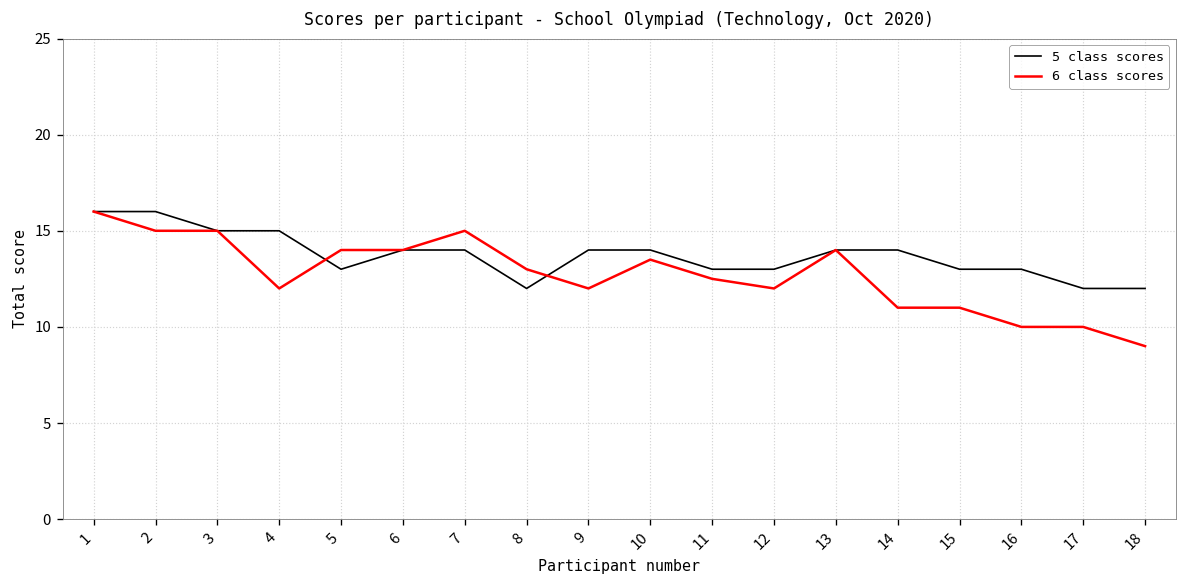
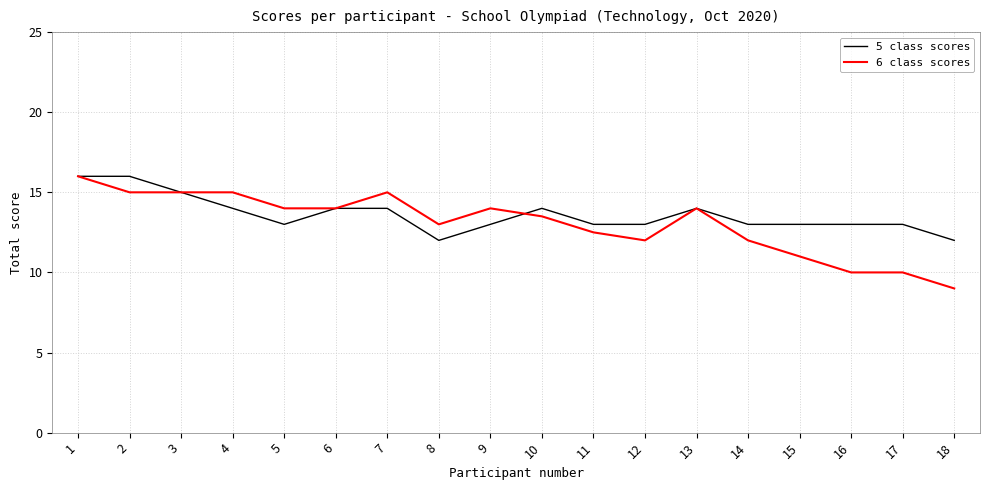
  {
    "5 class scores": {
      "2": 16,
-     "4": 15,
+     "4": 14,
      "5": 13,
      "7": 14,
      "8": 12,
-     "9": 14,
+     "9": 13,
      "10": 14,
      "11": 13,
      "12": 13,
-     "14": 14,
+     "14": 13,
      "15": 13,
      "16": 13,
-     "17": 12,
+     "17": 13,
      "18": 12
    },
    "6 class scores": {
      "2": 15,
-     "4": 12,
+     "4": 15,
      "5": 14,
      "7": 15,
      "8": 13,
-     "9": 12,
+     "9": 14,
      "10": 13.5,
      "11": 12.5,
      "12": 12,
-     "14": 11,
+     "14": 12,
      "15": 11,
      "16": 10,
      "17": 10,
      "18": 9
    }
  }
